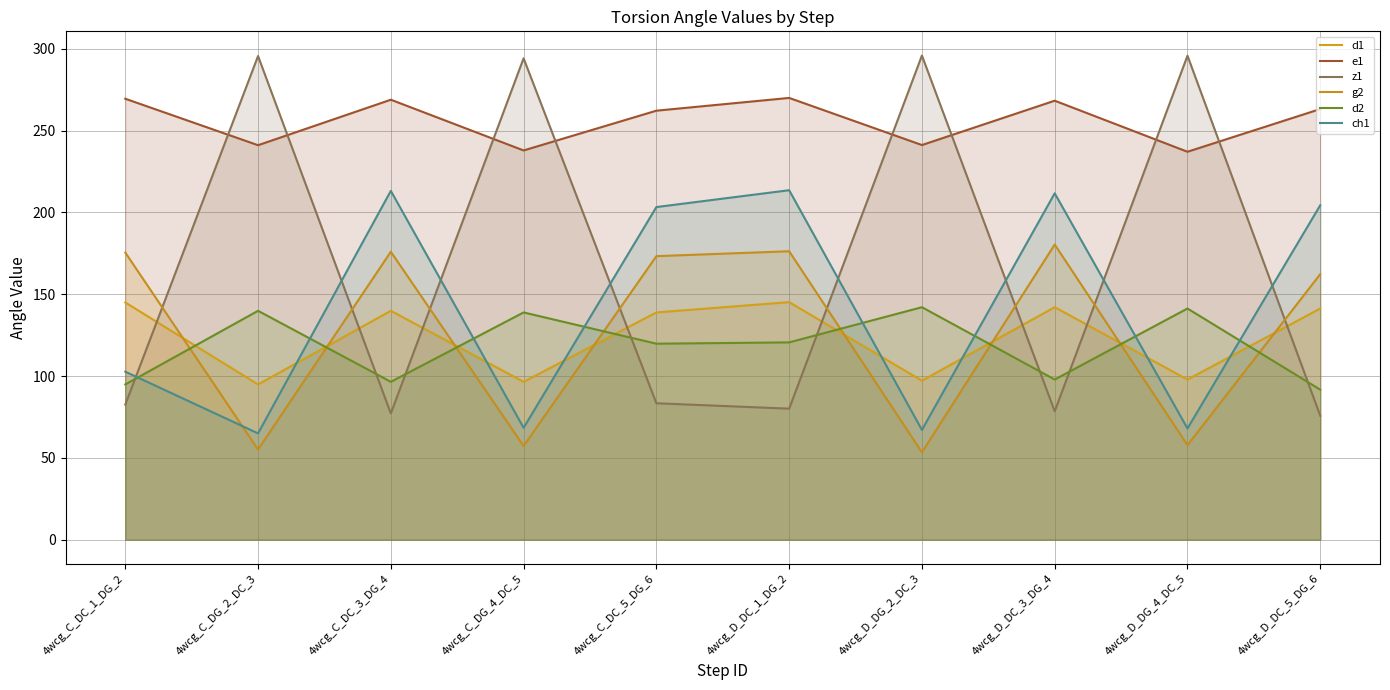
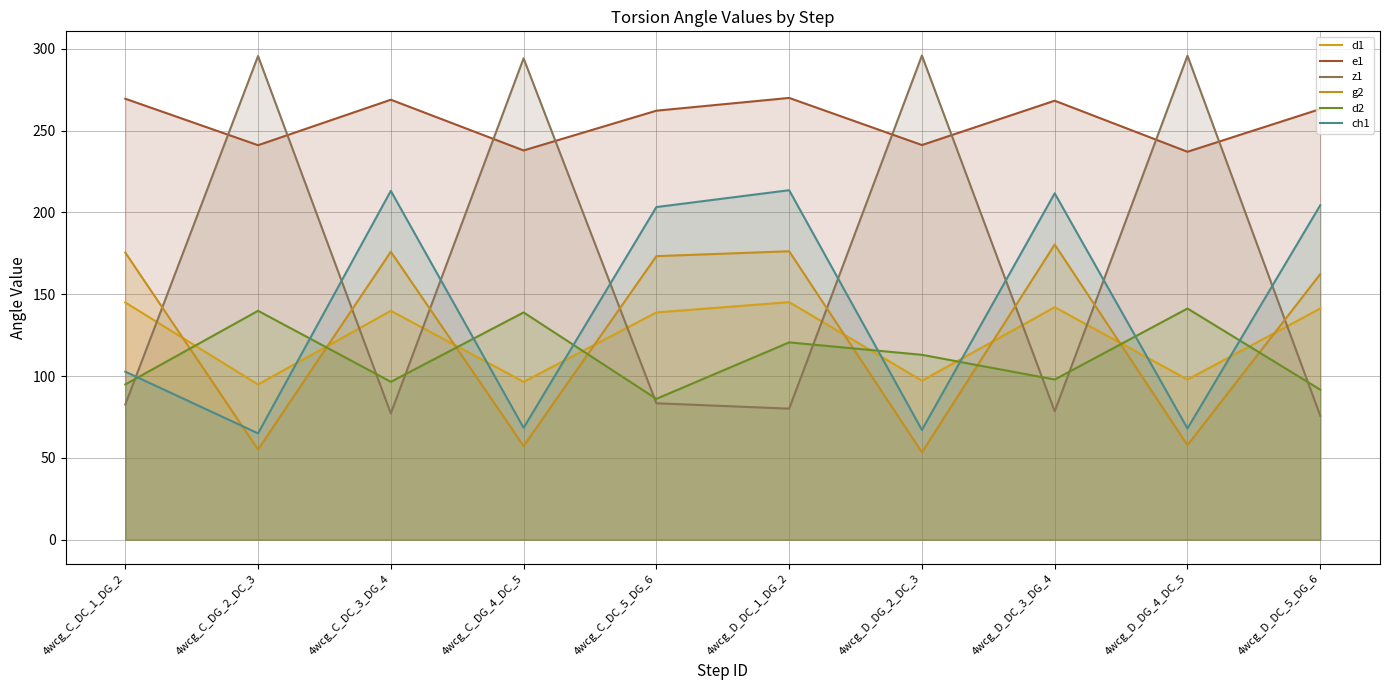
  {
    "d2": {
      "4wcg_C_DC_1_DG_2": 95,
      "4wcg_C_DG_2_DC_3": 140,
      "4wcg_C_DC_3_DG_4": 97,
      "4wcg_C_DG_4_DC_5": 139,
-     "4wcg_C_DC_5_DG_6": 120,
+     "4wcg_C_DC_5_DG_6": 86,
      "4wcg_D_DC_1_DG_2": 121,
-     "4wcg_D_DG_2_DC_3": 142,
+     "4wcg_D_DG_2_DC_3": 113,
      "4wcg_D_DC_3_DG_4": 98,
      "4wcg_D_DG_4_DC_5": 141,
      "4wcg_D_DC_5_DG_6": 92
    },
    "ch1": {
      "4wcg_C_DC_1_DG_2": 103,
      "4wcg_C_DG_2_DC_3": 65,
      "4wcg_C_DC_3_DG_4": 213,
      "4wcg_C_DG_4_DC_5": 68,
      "4wcg_C_DC_5_DG_6": 203,
      "4wcg_D_DC_1_DG_2": 214,
      "4wcg_D_DG_2_DC_3": 67,
      "4wcg_D_DC_3_DG_4": 212,
      "4wcg_D_DG_4_DC_5": 68,
      "4wcg_D_DC_5_DG_6": 204
    }
  }
